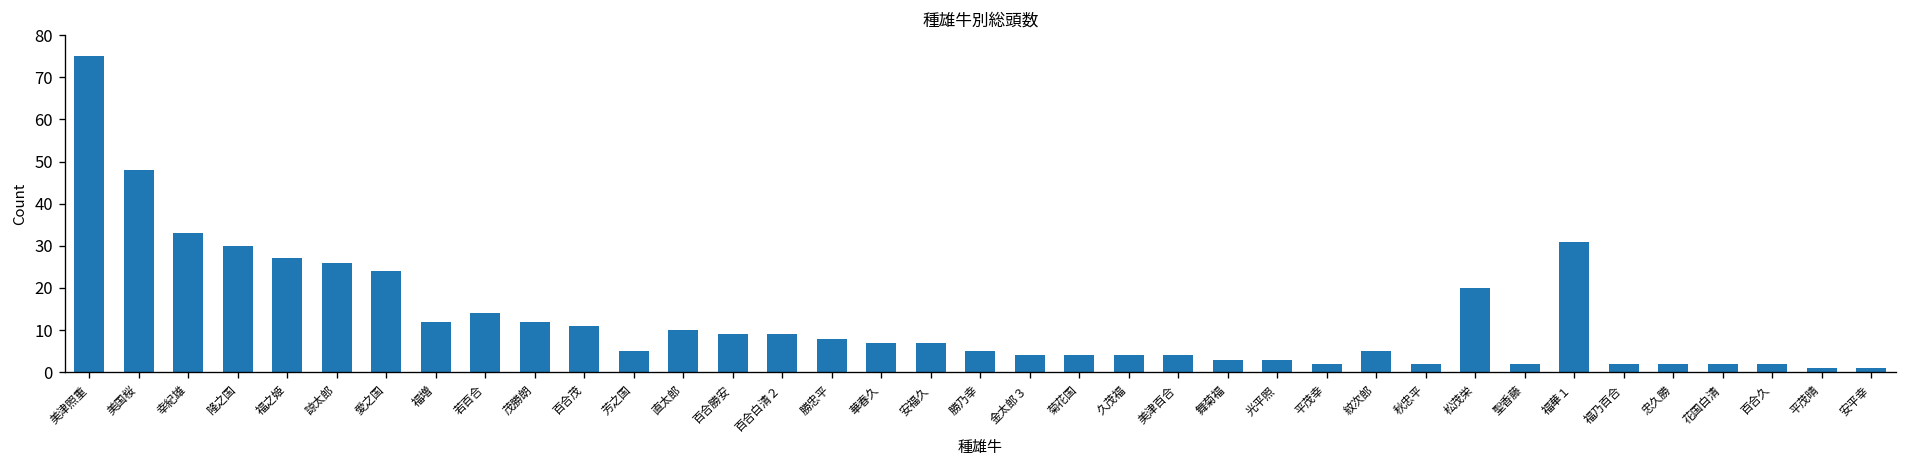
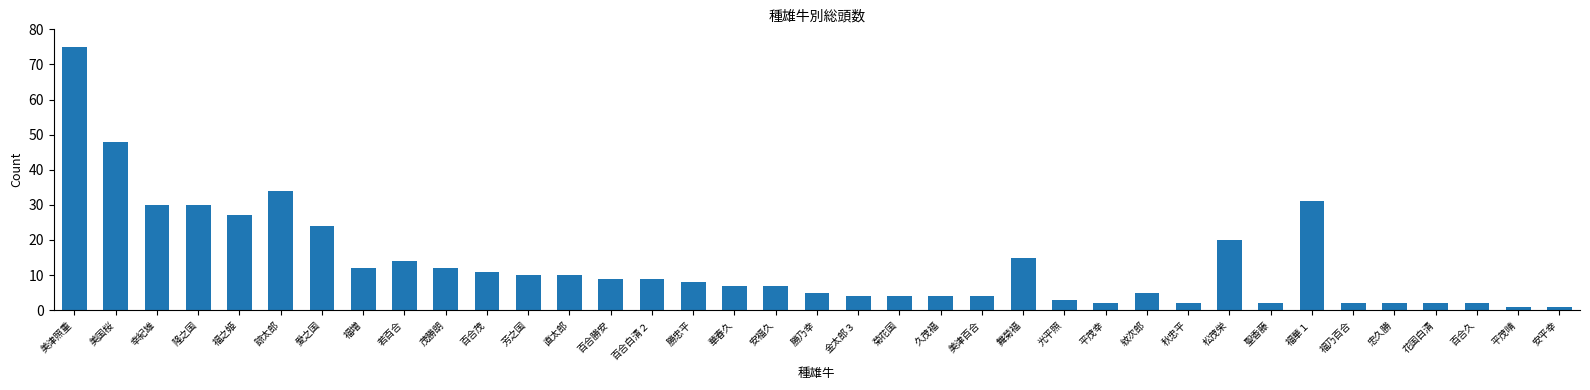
  {
    "美津照重": 75,
    "美国桜": 48,
-   "幸紀雄": 33,
+   "幸紀雄": 30,
    "隆之国": 30,
    "福之姫": 27,
-   "諒太郎": 26,
+   "諒太郎": 34,
    "愛之国": 24,
    "福増": 12,
    "若百合": 14,
    "茂勝朗": 12,
    "百合茂": 11,
-   "芳之国": 5,
+   "芳之国": 10,
    "直太郎": 10,
    "百合勝安": 9,
    "百合白清２": 9,
    "勝忠平": 8,
    "華春久": 7,
    "安福久": 7,
    "勝乃幸": 5,
    "金太郎３": 4,
    "菊花国": 4,
    "久茂福": 4,
    "美津百合": 4,
-   "舞菊福": 3,
+   "舞菊福": 15,
    "光平照": 3,
    "平茂幸": 2,
    "紋次郎": 5,
    "秋忠平": 2,
    "松茂栄": 20,
    "聖香藤": 2,
    "福華１": 31,
    "福乃百合": 2,
    "忠久勝": 2,
    "花国白清": 2,
    "百合久": 2,
    "平茂晴": 1,
    "安平幸": 1
  }
